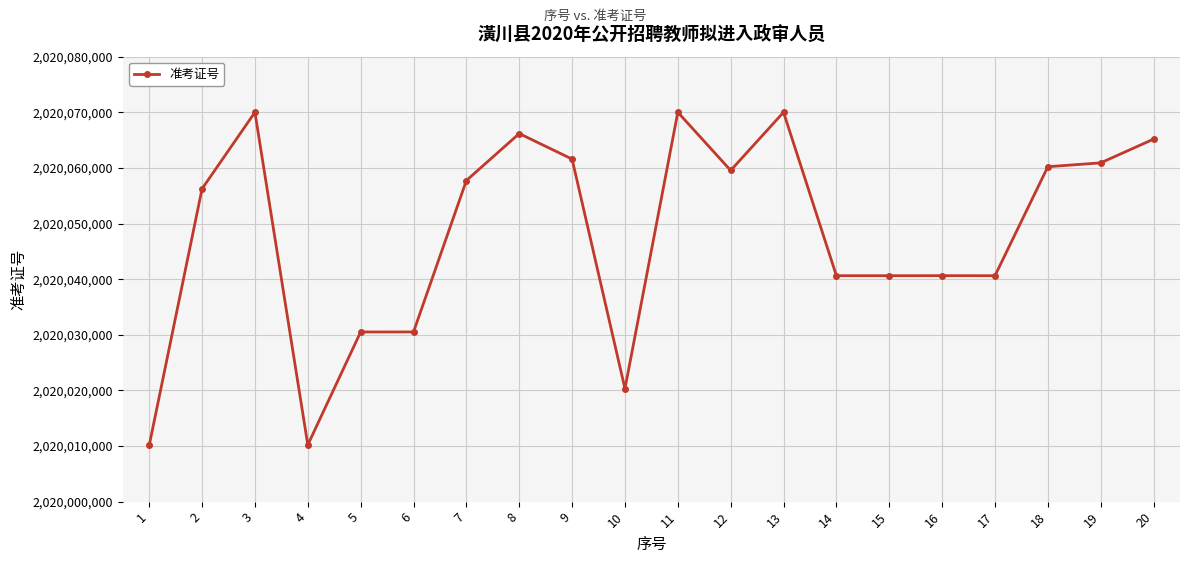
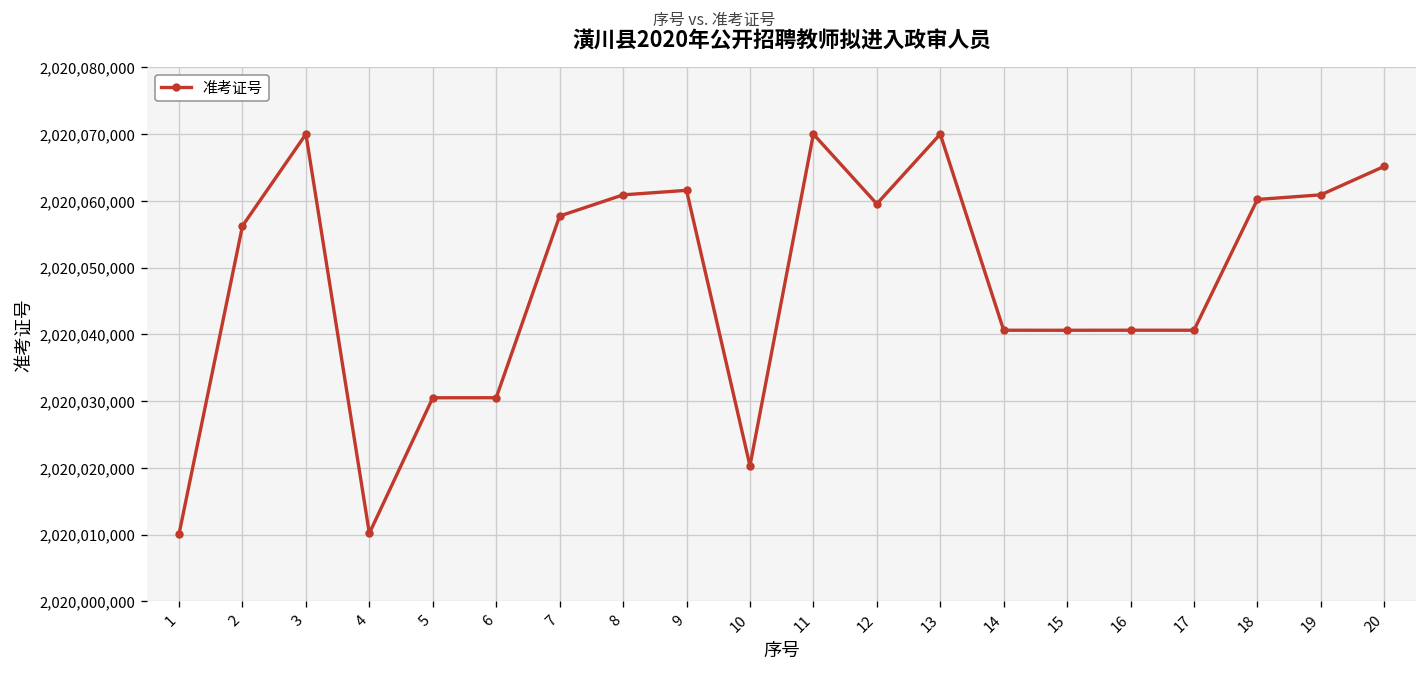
  {
    "1": "2,020,010,000",
    "2": "2,020,056,000",
    "3": "2,020,070,000",
    "4": "2,020,010,000",
    "5": "2,020,031,000",
    "6": "2,020,031,000",
    "7": "2,020,058,000",
-   "8": "2,020,066,000",
+   "8": "2,020,061,000",
    "9": "2,020,062,000",
    "10": "2,020,020,000",
    "11": "2,020,070,000",
    "12": "2,020,060,000",
    "13": "2,020,070,000",
    "14": "2,020,041,000",
    "15": "2,020,041,000",
    "16": "2,020,041,000",
    "17": "2,020,041,000",
    "18": "2,020,060,000",
    "19": "2,020,061,000",
    "20": "2,020,065,000"
  }
